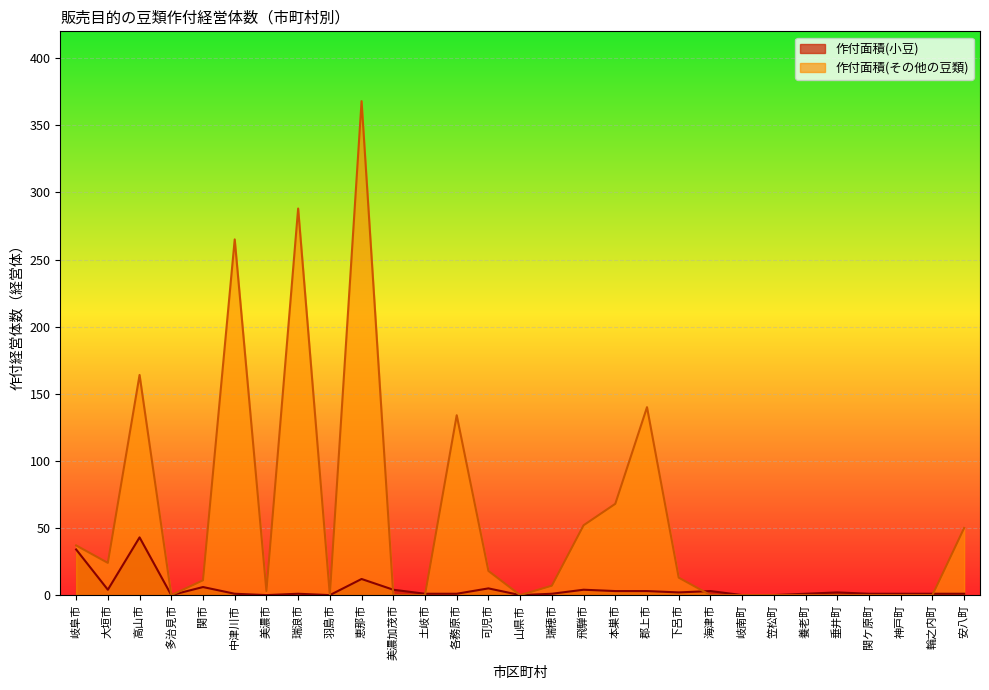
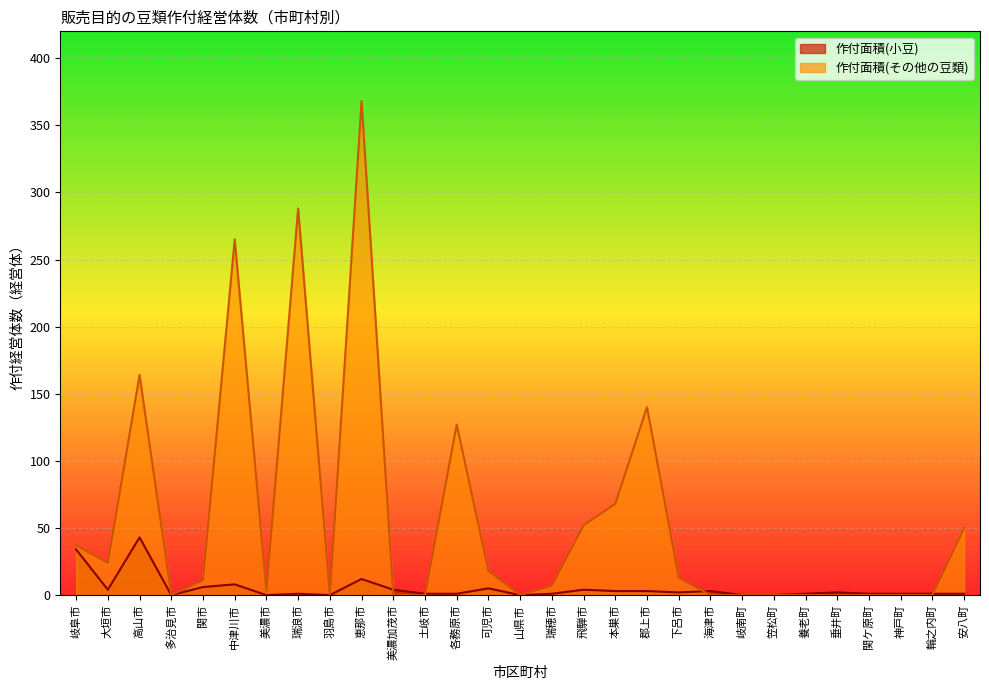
  {
    "作付面積(小豆)": {
      "岐阜市": 34,
      "大垣市": 4,
      "高山市": 43,
      "関市": 6,
-     "中津川市": 1,
+     "中津川市": 8,
      "美濃市": 0,
      "瑞浪市": 1,
      "恵那市": 12,
      "美濃加茂市": 4,
      "各務原市": 1,
      "可児市": 5,
      "瑞穂市": 1,
      "飛騨市": 4,
      "本巣市": 3,
      "郡上市": 3,
      "下呂市": 2,
      "海津市": 3,
      "垂井町": 2,
      "安八町": 1
    },
    "作付面積(その他の豆類)": {
      "岐阜市": 37,
      "大垣市": 24,
      "高山市": 164,
      "関市": 11,
      "中津川市": 265,
      "美濃市": 3,
      "瑞浪市": 288,
      "恵那市": 368,
      "美濃加茂市": 0,
-     "各務原市": 134,
+     "各務原市": 127,
      "可児市": 18,
      "瑞穂市": 7,
      "飛騨市": 52,
      "本巣市": 68,
      "郡上市": 140,
      "下呂市": 13,
      "海津市": 0,
      "垂井町": 0,
      "安八町": 50
    }
  }
